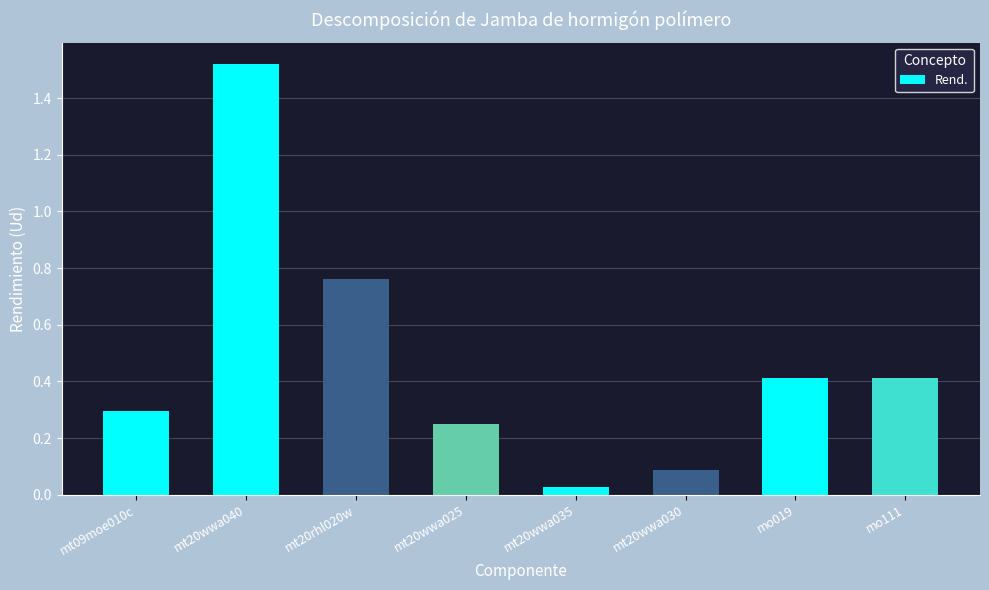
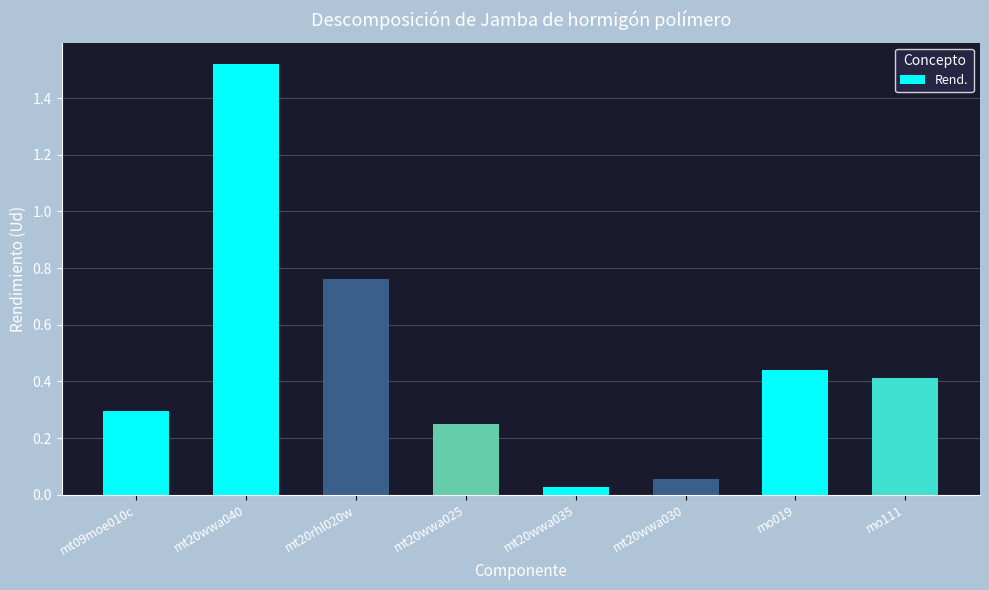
  {
    "mt09moe010c": 0.30,
    "mt20wwa040": 1.52,
    "mt20rhl020w": 0.76,
    "mt20wwa025": 0.25,
    "mt20wwa035": 0.03,
-   "mt20wwa030": 0.09,
-   "mo019": 0.41,
+   "mt20wwa030": 0.06,
+   "mo019": 0.44,
    "mo111": 0.41
  }
